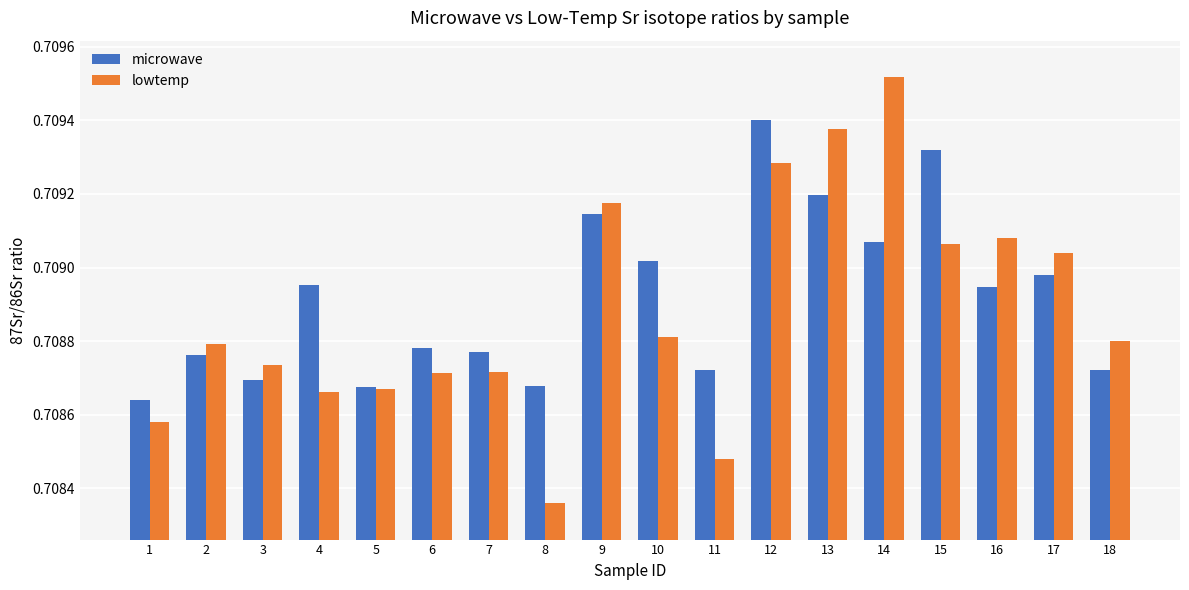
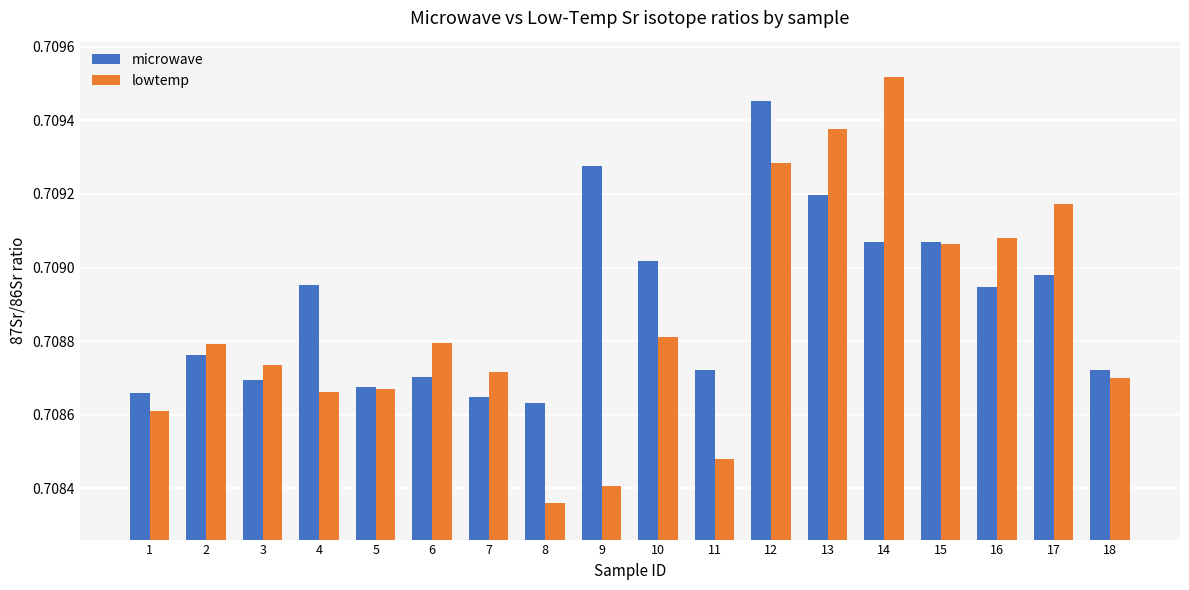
  {
    "microwave": {
-     "1": 0.70864,
+     "1": 0.70866,
      "2": 0.70876,
      "3": 0.70870,
      "4": 0.70895,
      "5": 0.70868,
-     "6": 0.70878,
-     "7": 0.70877,
-     "8": 0.70868,
-     "9": 0.70915,
+     "6": 0.70870,
+     "7": 0.70865,
+     "8": 0.70863,
+     "9": 0.70928,
      "10": 0.70902,
      "11": 0.70872,
-     "12": 0.70940,
+     "12": 0.70945,
      "13": 0.70920,
      "14": 0.70907,
-     "15": 0.70932,
+     "15": 0.70907,
      "16": 0.70895,
      "17": 0.70898,
      "18": 0.70872
    },
    "lowtemp": {
-     "1": 0.70858,
+     "1": 0.70861,
      "2": 0.70879,
      "3": 0.70873,
      "4": 0.70866,
      "5": 0.70867,
-     "6": 0.70871,
+     "6": 0.70879,
      "7": 0.70872,
      "8": 0.70836,
-     "9": 0.70918,
+     "9": 0.70841,
      "10": 0.70881,
      "11": 0.70848,
      "12": 0.70928,
      "13": 0.70938,
      "14": 0.70952,
      "15": 0.70906,
      "16": 0.70908,
-     "17": 0.70904,
-     "18": 0.7088
+     "17": 0.70917,
+     "18": 0.7087
    }
  }
